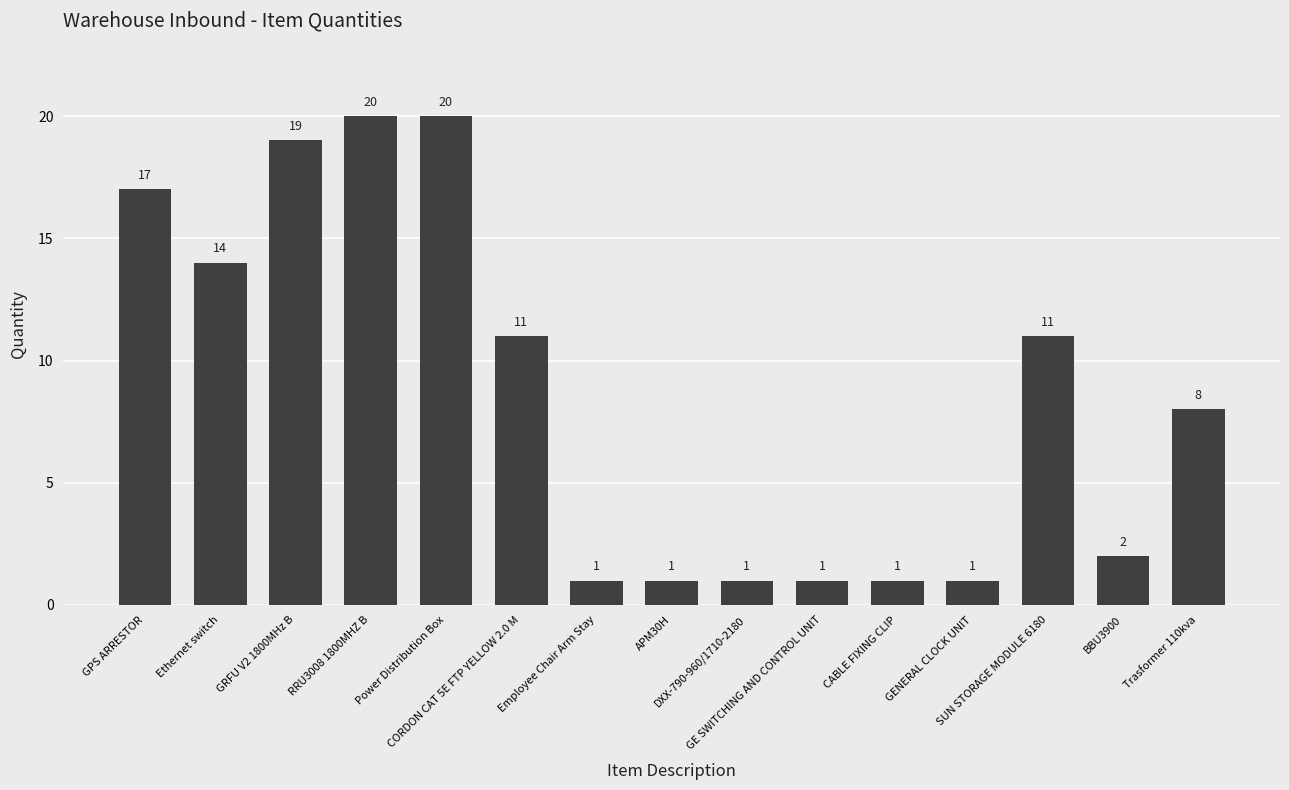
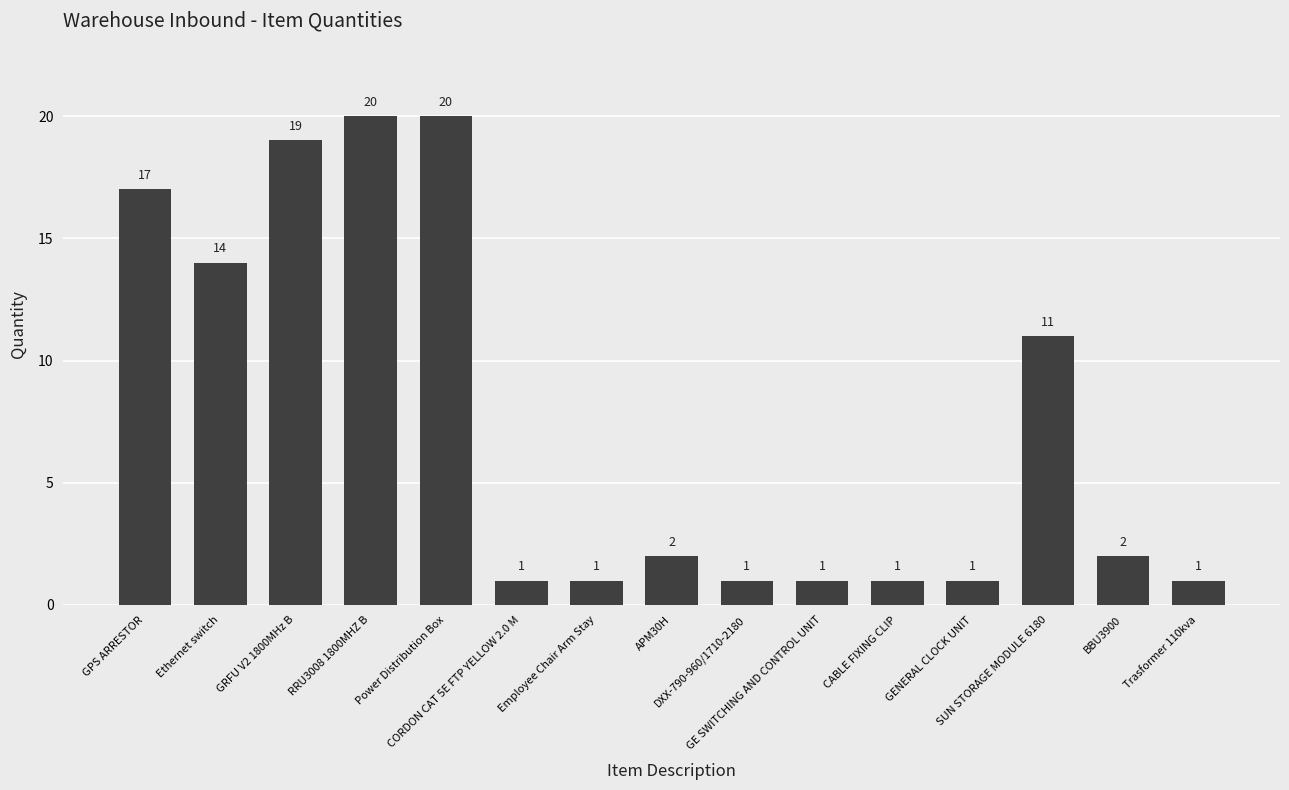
  {
    "GPS ARRESTOR": 17,
    "Ethernet switch": 14,
    "GRFU V2 1800MHz B": 19,
    "RRU3008 1800MHZ B": 20,
    "Power Distribution Box": 20,
-   "CORDON CAT 5E FTP YELLOW 2.0 M": 11,
+   "CORDON CAT 5E FTP YELLOW 2.0 M": 1,
    "Employee Chair Arm Stay": 1,
-   "APM30H": 1,
+   "APM30H": 2,
    "DXX-790-960/1710-2180": 1,
    "GE SWITCHING AND CONTROL UNIT": 1,
    "CABLE FIXING CLIP": 1,
    "GENERAL CLOCK UNIT": 1,
    "SUN STORAGE MODULE 6180": 11,
    "BBU3900": 2,
-   "Trasformer 110kva": 8
+   "Trasformer 110kva": 1
  }
